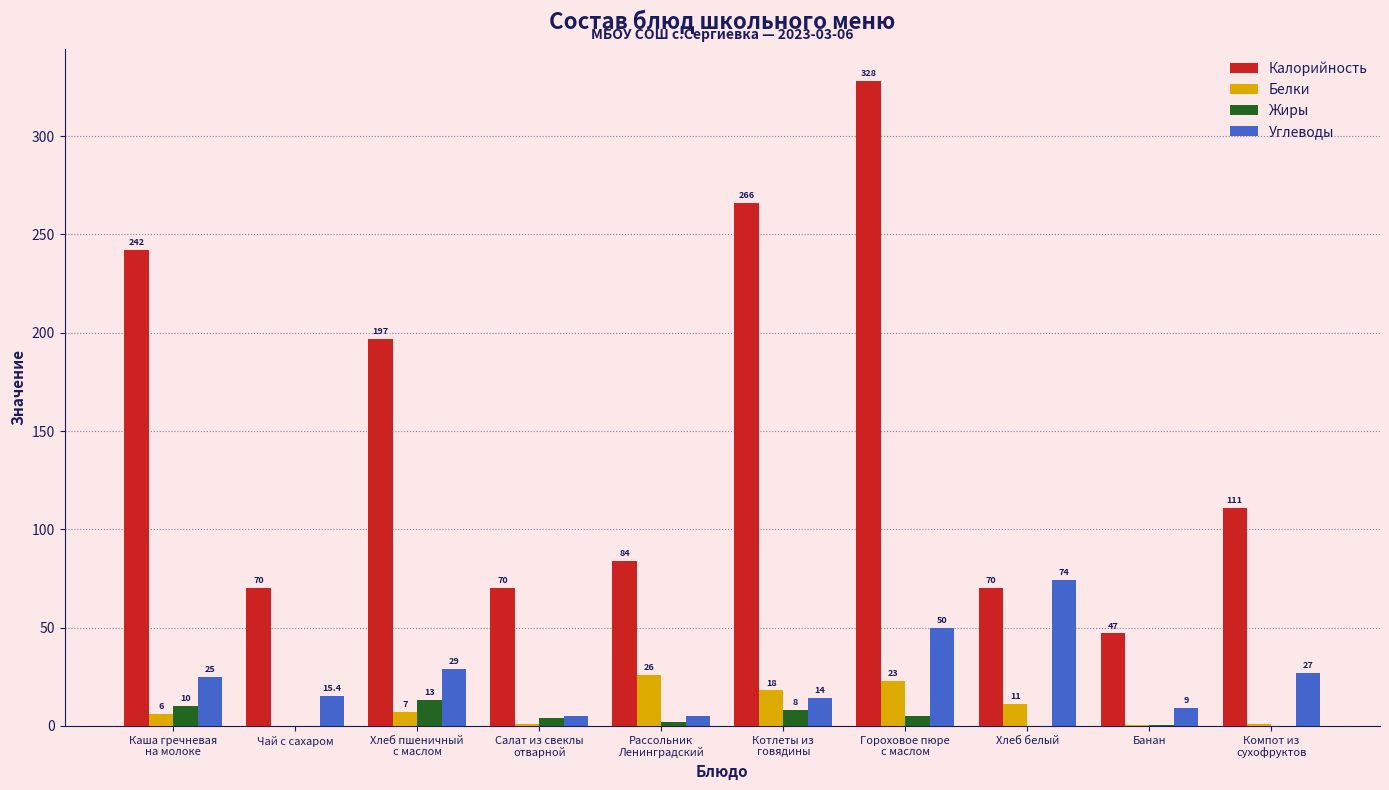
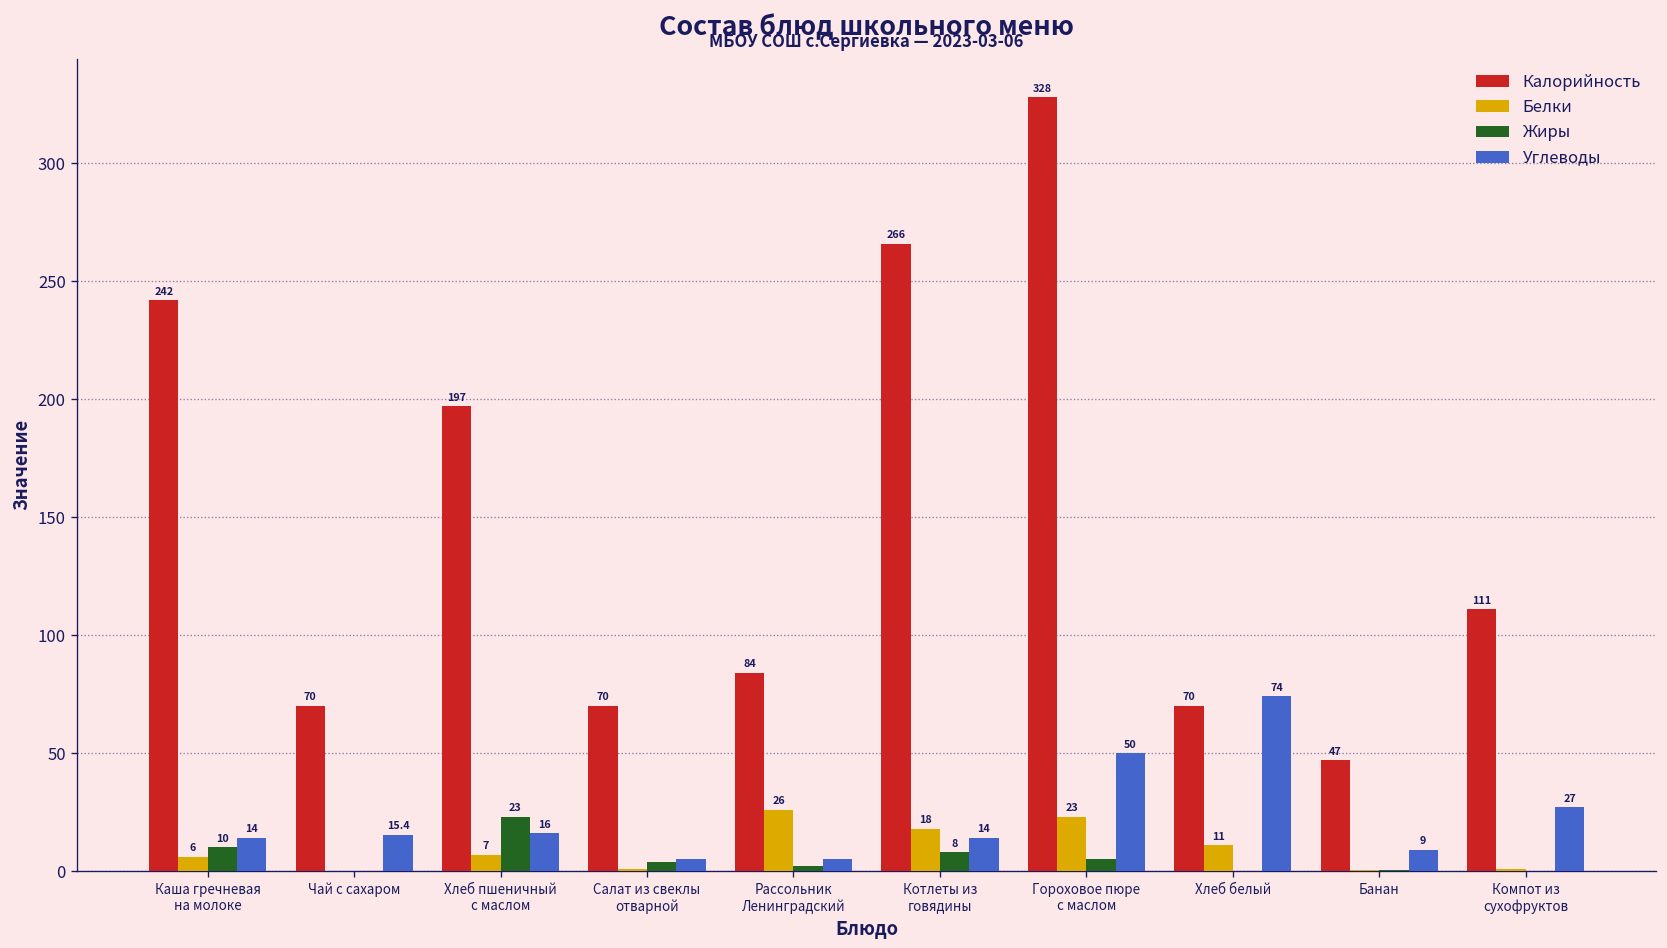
  {
    "Калорийность": {
      "Каша гречневая на молоке": 242,
      "Чай с сахаром": 70,
      "Хлеб пшеничный с маслом": 197,
      "Салат из свеклы отварной": 70,
      "Рассольник Ленинградский": 84,
      "Котлеты из говядины": 266,
      "Гороховое пюре с маслом": 328,
      "Хлеб белый": 70,
      "Банан": 47,
      "Компот из сухофруктов": 111
    },
    "Белки": {
      "Каша гречневая на молоке": 6,
      "Хлеб пшеничный с маслом": 7,
      "Рассольник Ленинградский": 26,
      "Котлеты из говядины": 18,
      "Гороховое пюре с маслом": 23,
      "Хлеб белый": 11
    },
    "Жиры": {
      "Каша гречневая на молоке": 10,
-     "Хлеб пшеничный с маслом": 13,
+     "Хлеб пшеничный с маслом": 23,
      "Котлеты из говядины": 8
    },
    "Углеводы": {
-     "Каша гречневая на молоке": 25,
+     "Каша гречневая на молоке": 14,
      "Чай с сахаром": 15.4,
-     "Хлеб пшеничный с маслом": 29,
+     "Хлеб пшеничный с маслом": 16,
      "Котлеты из говядины": 14,
      "Гороховое пюре с маслом": 50,
      "Хлеб белый": 74,
      "Банан": 9,
      "Компот из сухофруктов": 27
    }
  }
